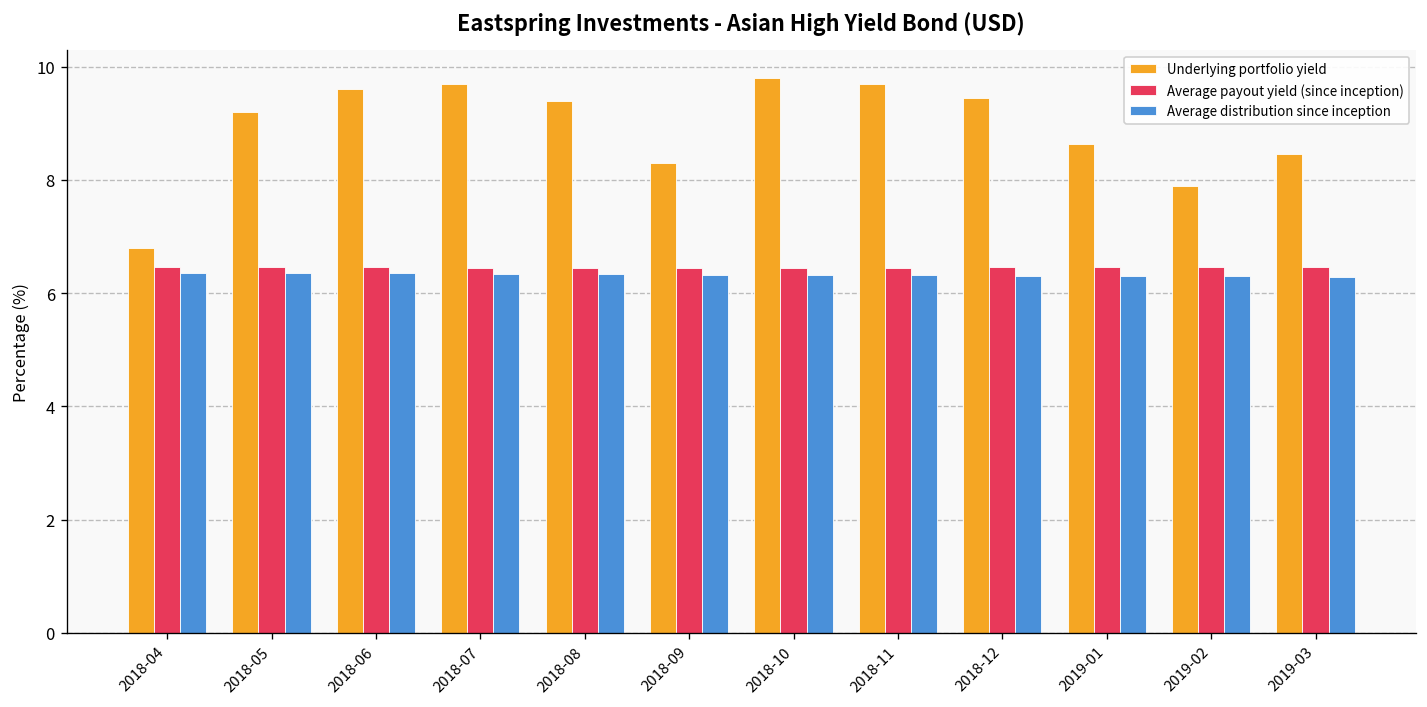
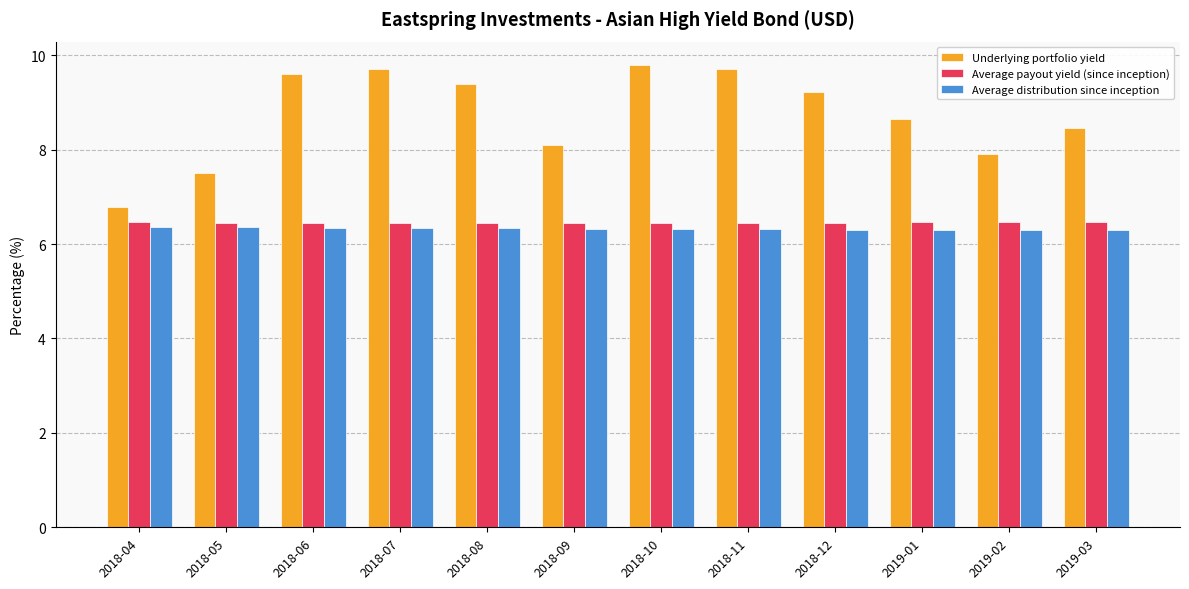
  {
    "Underlying portfolio yield": {
      "2018-04": 6.8,
-     "2018-05": 9.2,
+     "2018-05": 7.5,
      "2018-06": 9.6,
      "2018-07": 9.7,
      "2018-08": 9.4,
-     "2018-09": 8.3,
+     "2018-09": 8.1,
      "2018-10": 9.8,
      "2018-11": 9.7,
-     "2018-12": 9.4,
+     "2018-12": 9.2,
      "2019-01": 8.6,
      "2019-02": 7.9,
      "2019-03": 8.5
    },
    "Average payout yield (since inception)": {
      "2018-04": 6.5,
      "2018-05": 6.5,
      "2018-06": 6.5,
      "2018-07": 6.5,
      "2018-08": 6.4,
      "2018-09": 6.4,
      "2018-10": 6.5,
      "2018-11": 6.5,
      "2018-12": 6.5,
      "2019-01": 6.5,
      "2019-02": 6.5,
      "2019-03": 6.5
    },
    "Average distribution since inception": {
      "2018-04": 6.4,
      "2018-05": 6.4,
      "2018-06": 6.3,
      "2018-07": 6.3,
      "2018-08": 6.3,
      "2018-09": 6.3,
      "2018-10": 6.3,
      "2018-11": 6.3,
      "2018-12": 6.3,
      "2019-01": 6.3,
      "2019-02": 6.3,
      "2019-03": 6.3
    }
  }
